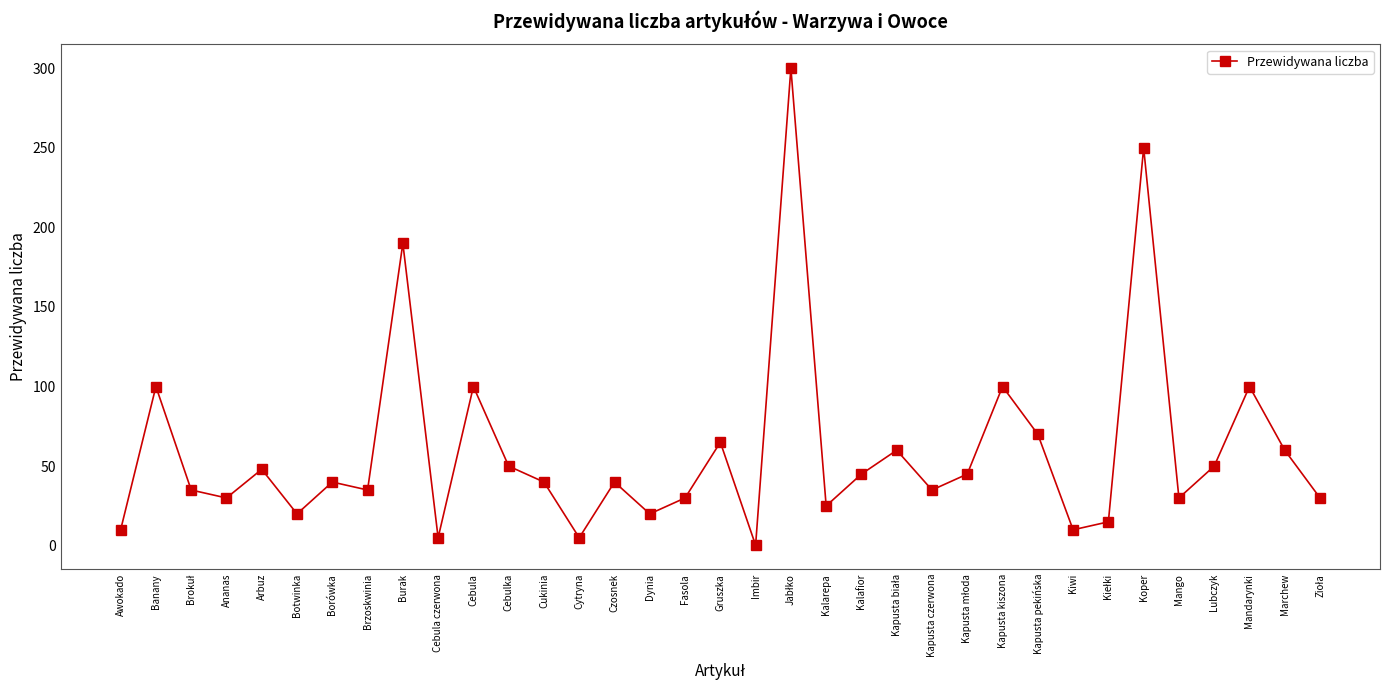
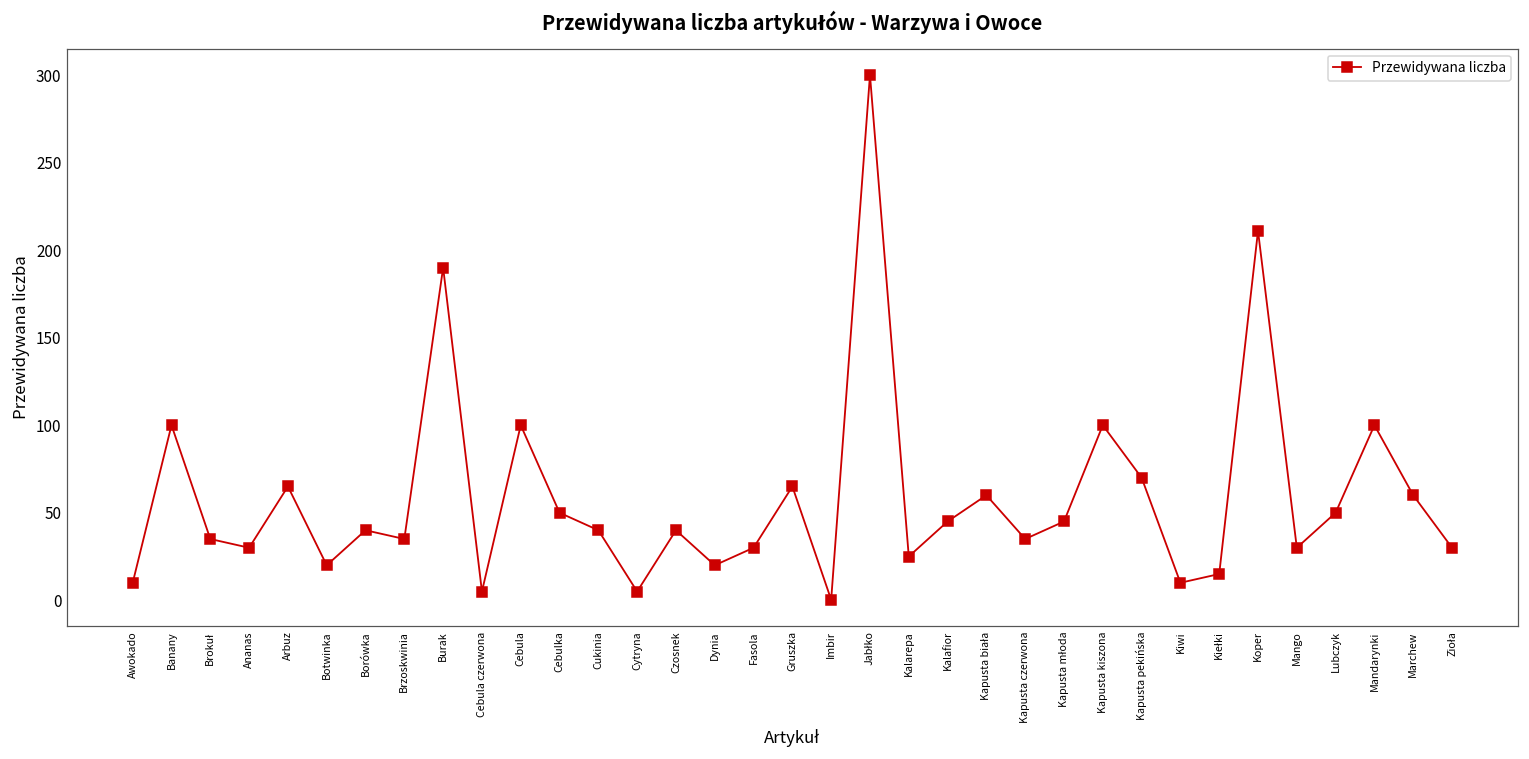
  {
    "Awokado": 10,
    "Banany": 100,
    "Brokuł": 35,
    "Ananas": 30,
-   "Arbuz": 48,
+   "Arbuz": 65,
    "Botwinka": 20,
    "Borówka": 40,
    "Brzoskwinia": 35,
    "Burak": 190,
    "Cebula czerwona": 5,
    "Cebula": 100,
    "Cebulka": 50,
    "Cukinia": 40,
    "Cytryna": 5,
    "Czosnek": 40,
    "Dynia": 20,
    "Fasola": 30,
    "Gruszka": 65,
    "Imbir": 0,
    "Jabłko": 300,
    "Kalarepa": 25,
    "Kalafior": 45,
    "Kapusta biała": 60,
    "Kapusta czerwona": 35,
    "Kapusta młoda": 45,
    "Kapusta kiszona": 100,
    "Kapusta pekińska": 70,
    "Kiwi": 10,
    "Kiełki": 15,
-   "Koper": 250,
+   "Koper": 211,
    "Mango": 30,
    "Lubczyk": 50,
    "Mandarynki": 100,
    "Marchew": 60,
    "Zioła": 30
  }
